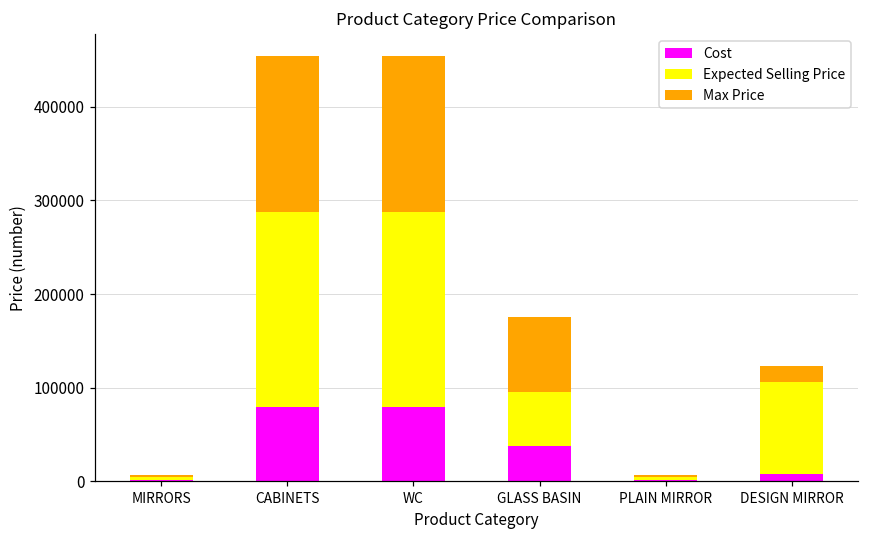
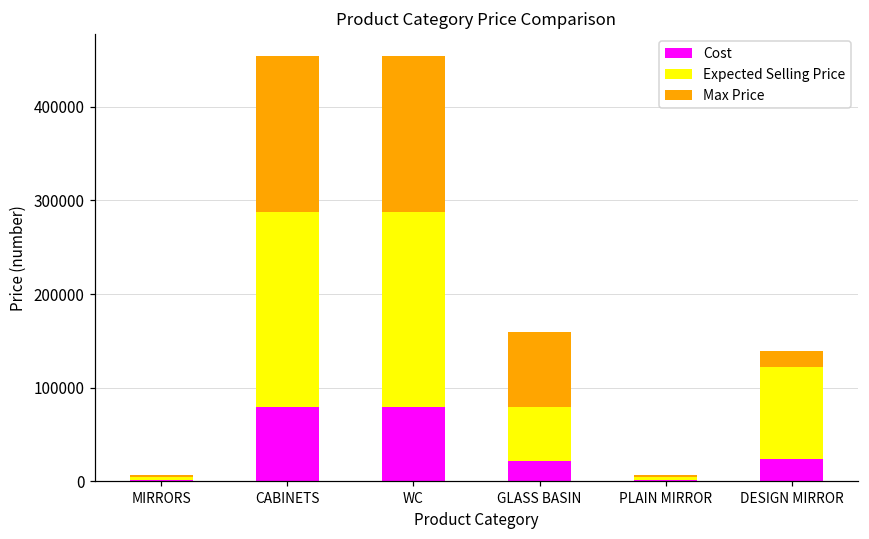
  {
    "Cost": {
      "CABINETS": 80000,
      "WC": 80000,
-     "GLASS BASIN": 40000,
-     "DESIGN MIRROR": 10000
+     "GLASS BASIN": 20000,
+     "DESIGN MIRROR": 20000
    },
    "Expected Selling Price": {
      "MIRRORS": 0,
      "CABINETS": 210000,
      "WC": 210000,
      "GLASS BASIN": 60000,
      "PLAIN MIRROR": 0,
      "DESIGN MIRROR": 100000
    },
    "Max Price": {
      "CABINETS": 170000,
      "WC": 170000,
      "GLASS BASIN": 80000,
      "DESIGN MIRROR": 20000
    }
  }
